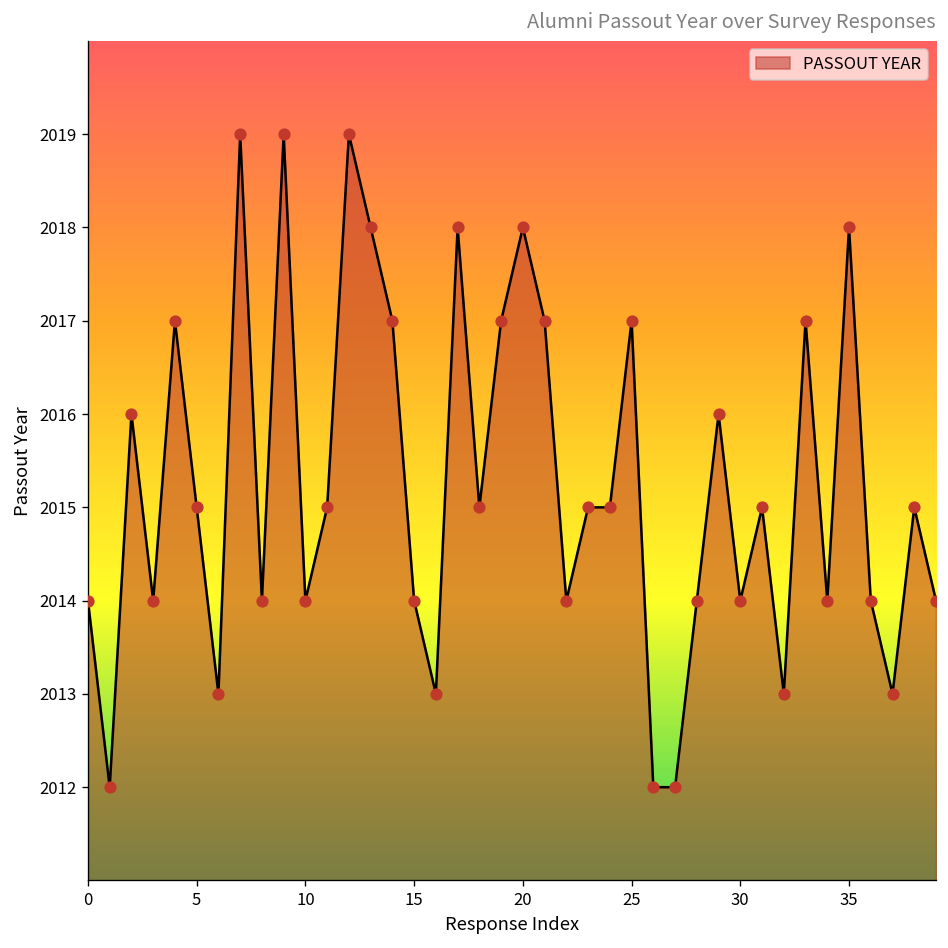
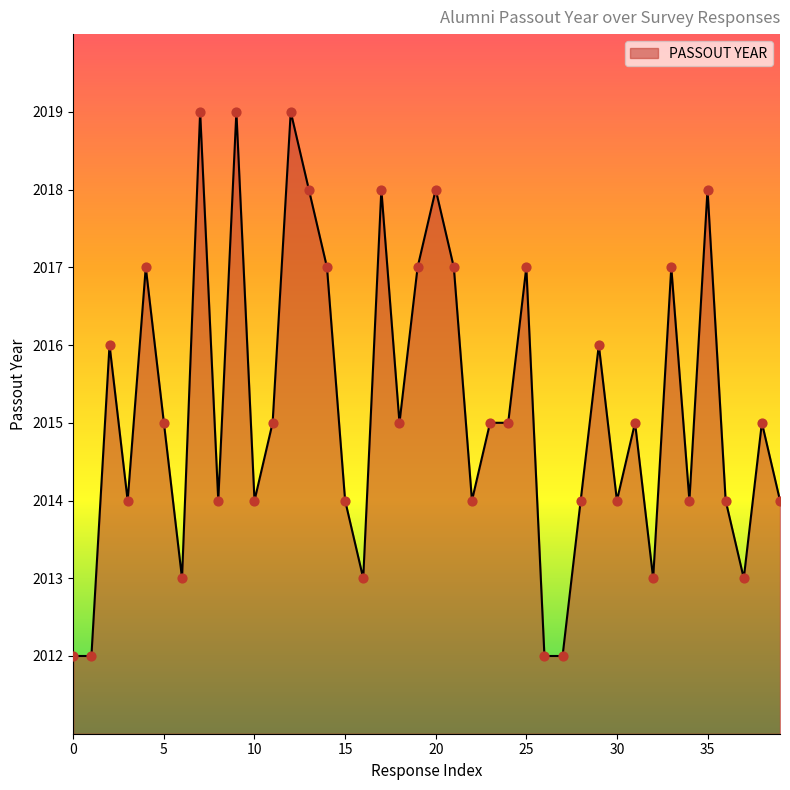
  {
-   "0": 2014,
+   "0": 2012,
    "5": 2015,
    "10": 2014,
    "15": 2014,
    "20": 2018,
    "25": 2017,
    "30": 2014,
    "35": 2018
  }
